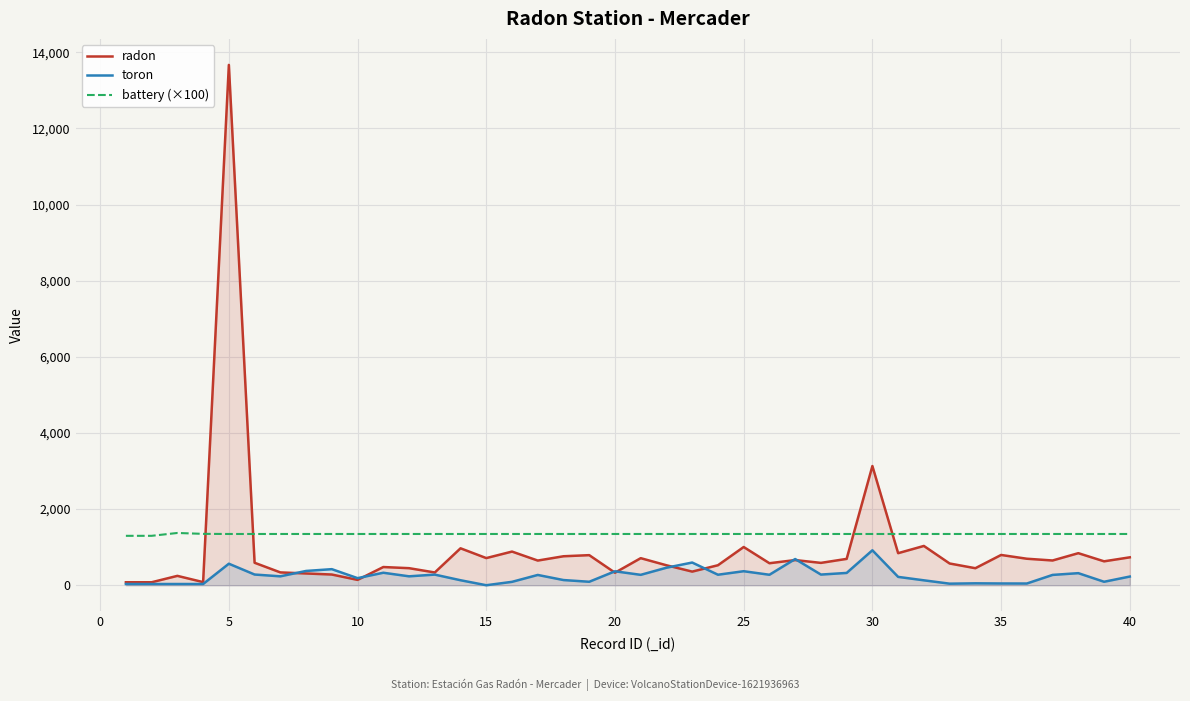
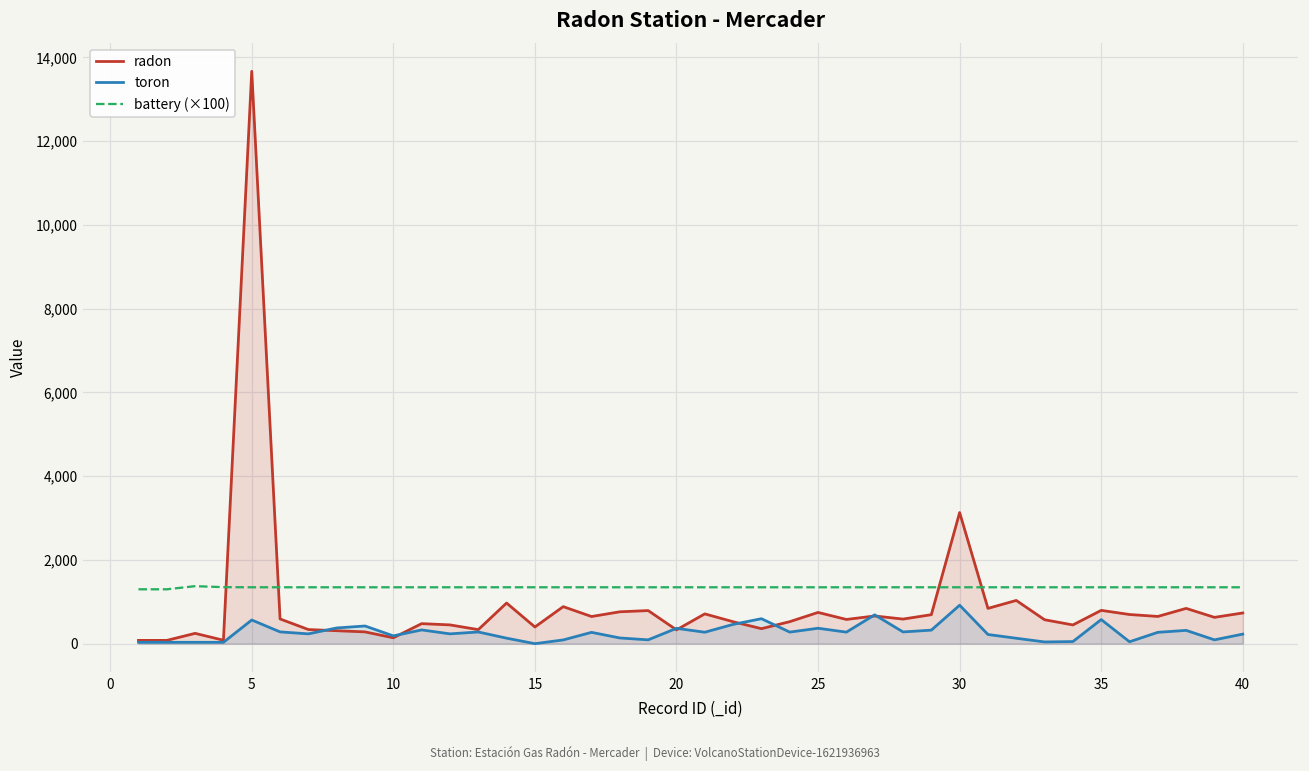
  {
    "radon": {
      "5": "13,700",
-     "15": "700",
-     "25": "1,000",
+     "15": "400",
+     "25": "700",
      "30": "3,100",
      "35": "800",
      "40": "700"
    },
    "toron": {
      "5": "600",
      "15": "0",
      "25": "400",
      "30": "900",
-     "35": "0",
+     "35": "600",
      "40": "200"
    },
    "battery (×100)": {
      "5": "1,300",
      "10": "1,300",
      "15": "1,300",
      "20": "1,300",
      "25": "1,300",
      "30": "1,300",
      "35": "1,300",
      "40": "1,300"
    }
  }
